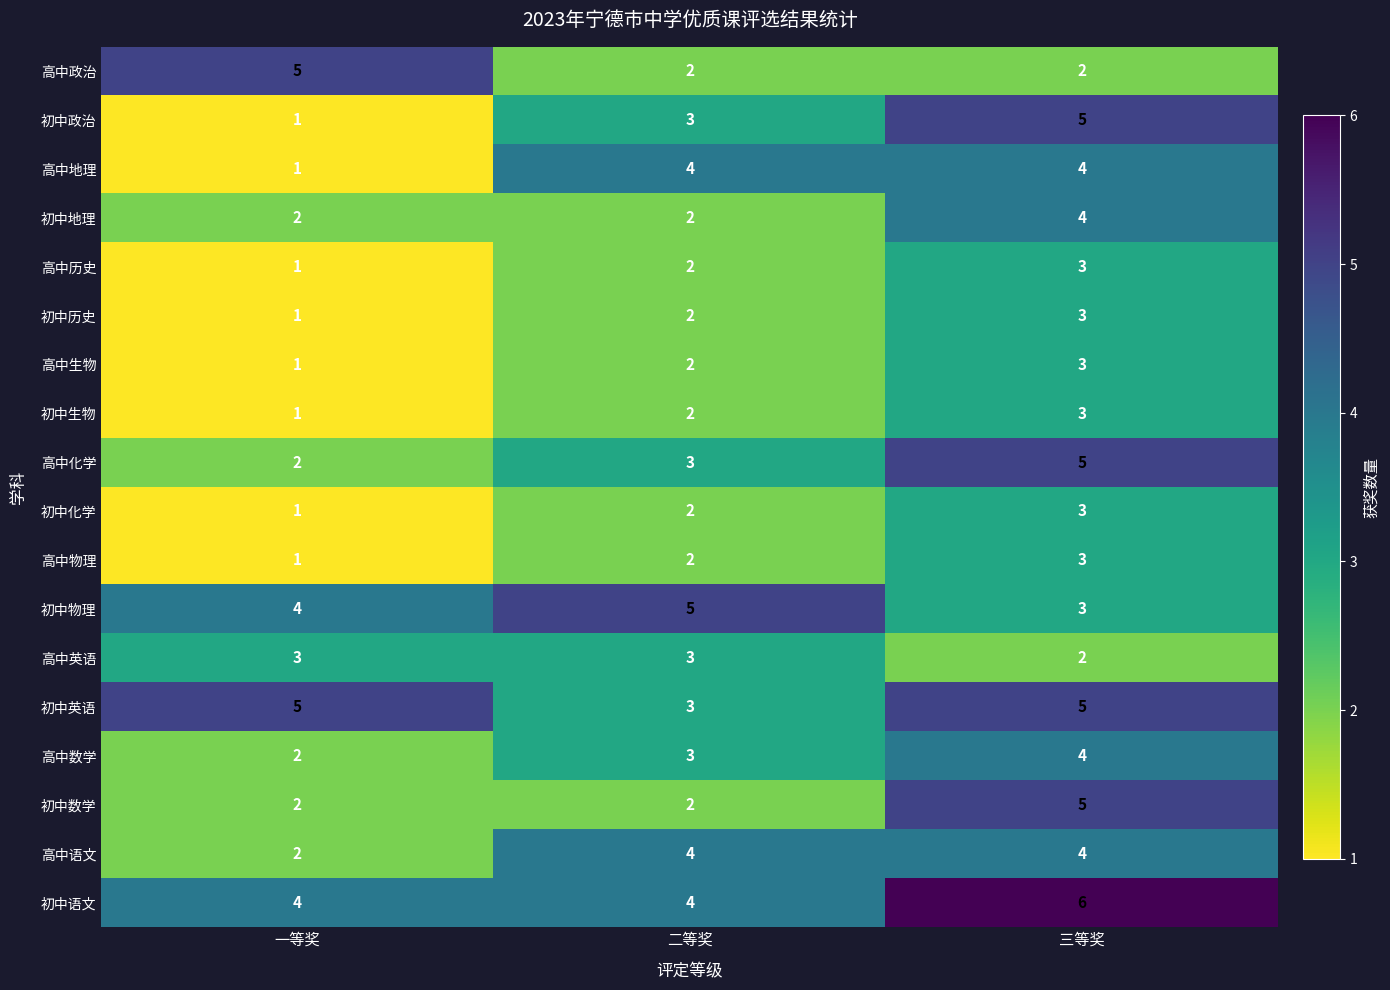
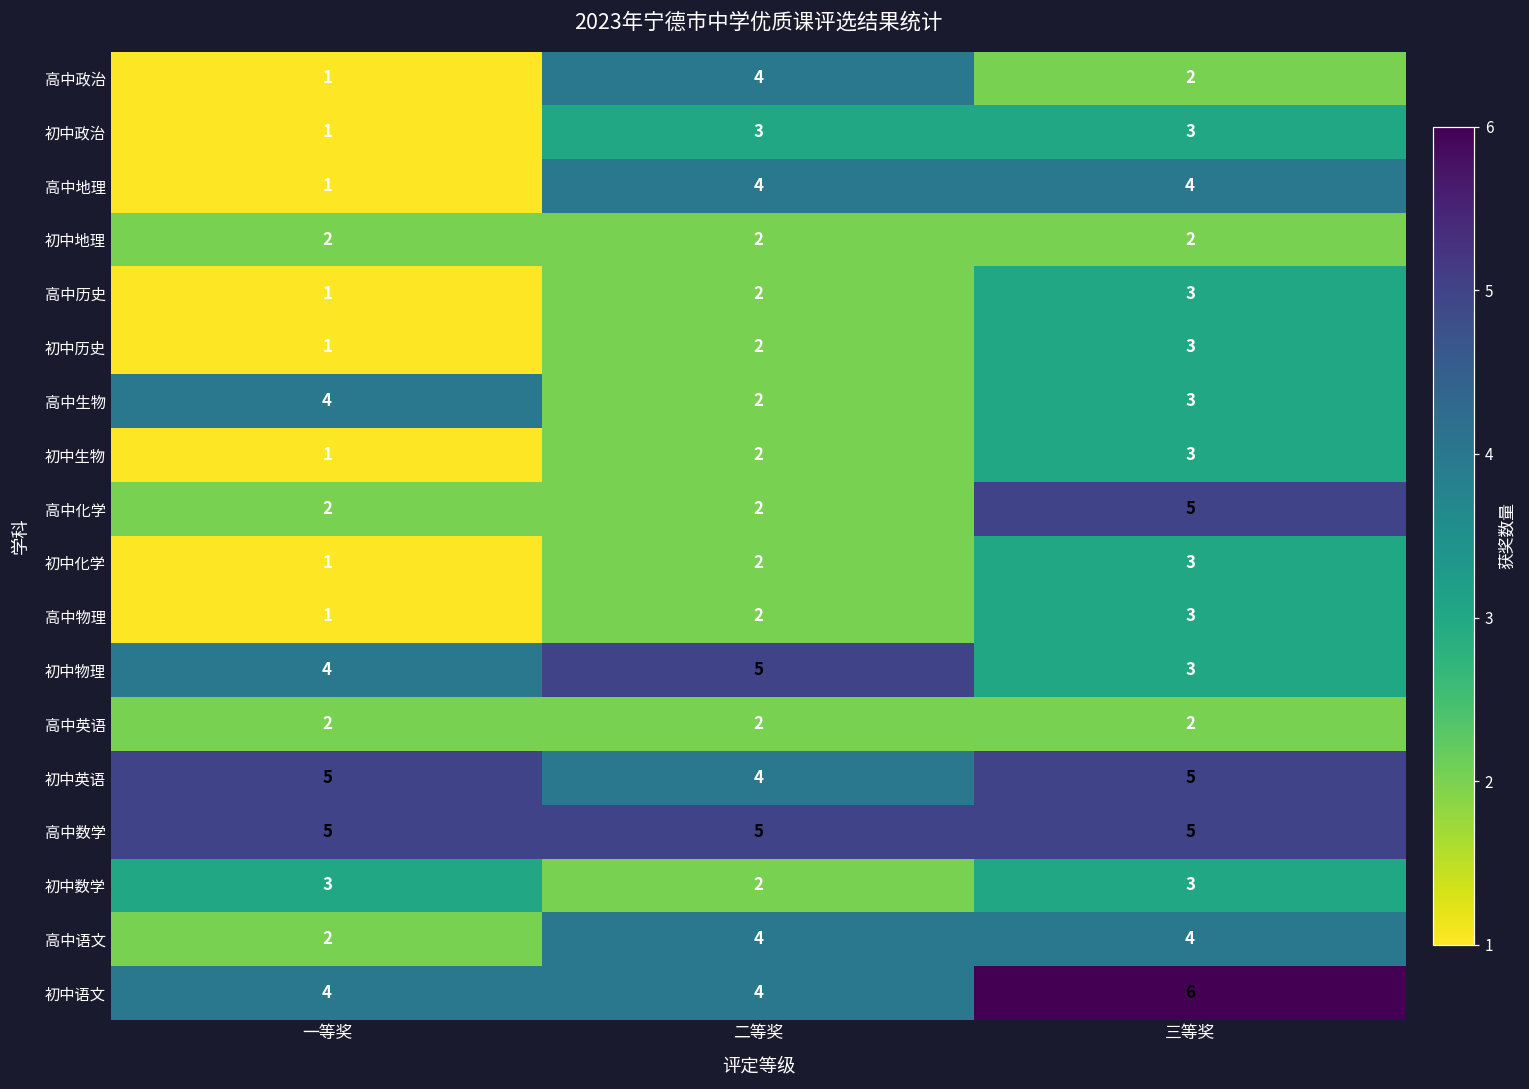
  {
    "高中政治": {
-     "一等奖": 5,
-     "二等奖": 2,
+     "一等奖": 1,
+     "二等奖": 4,
      "三等奖": 2
    },
    "初中政治": {
      "一等奖": 1,
      "二等奖": 3,
-     "三等奖": 5
+     "三等奖": 3
    },
    "高中地理": {
      "一等奖": 1,
      "二等奖": 4,
      "三等奖": 4
    },
    "初中地理": {
      "一等奖": 2,
      "二等奖": 2,
-     "三等奖": 4
+     "三等奖": 2
    },
    "高中历史": {
      "一等奖": 1,
      "二等奖": 2,
      "三等奖": 3
    },
    "初中历史": {
      "一等奖": 1,
      "二等奖": 2,
      "三等奖": 3
    },
    "高中生物": {
-     "一等奖": 1,
+     "一等奖": 4,
      "二等奖": 2,
      "三等奖": 3
    },
    "初中生物": {
      "一等奖": 1,
      "二等奖": 2,
      "三等奖": 3
    },
    "高中化学": {
      "一等奖": 2,
-     "二等奖": 3,
+     "二等奖": 2,
      "三等奖": 5
    },
    "初中化学": {
      "一等奖": 1,
      "二等奖": 2,
      "三等奖": 3
    },
    "高中物理": {
      "一等奖": 1,
      "二等奖": 2,
      "三等奖": 3
    },
    "初中物理": {
      "一等奖": 4,
      "二等奖": 5,
      "三等奖": 3
    },
    "高中英语": {
-     "一等奖": 3,
-     "二等奖": 3,
+     "一等奖": 2,
+     "二等奖": 2,
      "三等奖": 2
    },
    "初中英语": {
      "一等奖": 5,
-     "二等奖": 3,
+     "二等奖": 4,
      "三等奖": 5
    },
    "高中数学": {
-     "一等奖": 2,
-     "二等奖": 3,
-     "三等奖": 4
+     "一等奖": 5,
+     "二等奖": 5,
+     "三等奖": 5
    },
    "初中数学": {
-     "一等奖": 2,
+     "一等奖": 3,
      "二等奖": 2,
-     "三等奖": 5
+     "三等奖": 3
    },
    "高中语文": {
      "一等奖": 2,
      "二等奖": 4,
      "三等奖": 4
    },
    "初中语文": {
      "一等奖": 4,
      "二等奖": 4,
      "三等奖": 6
    }
  }
